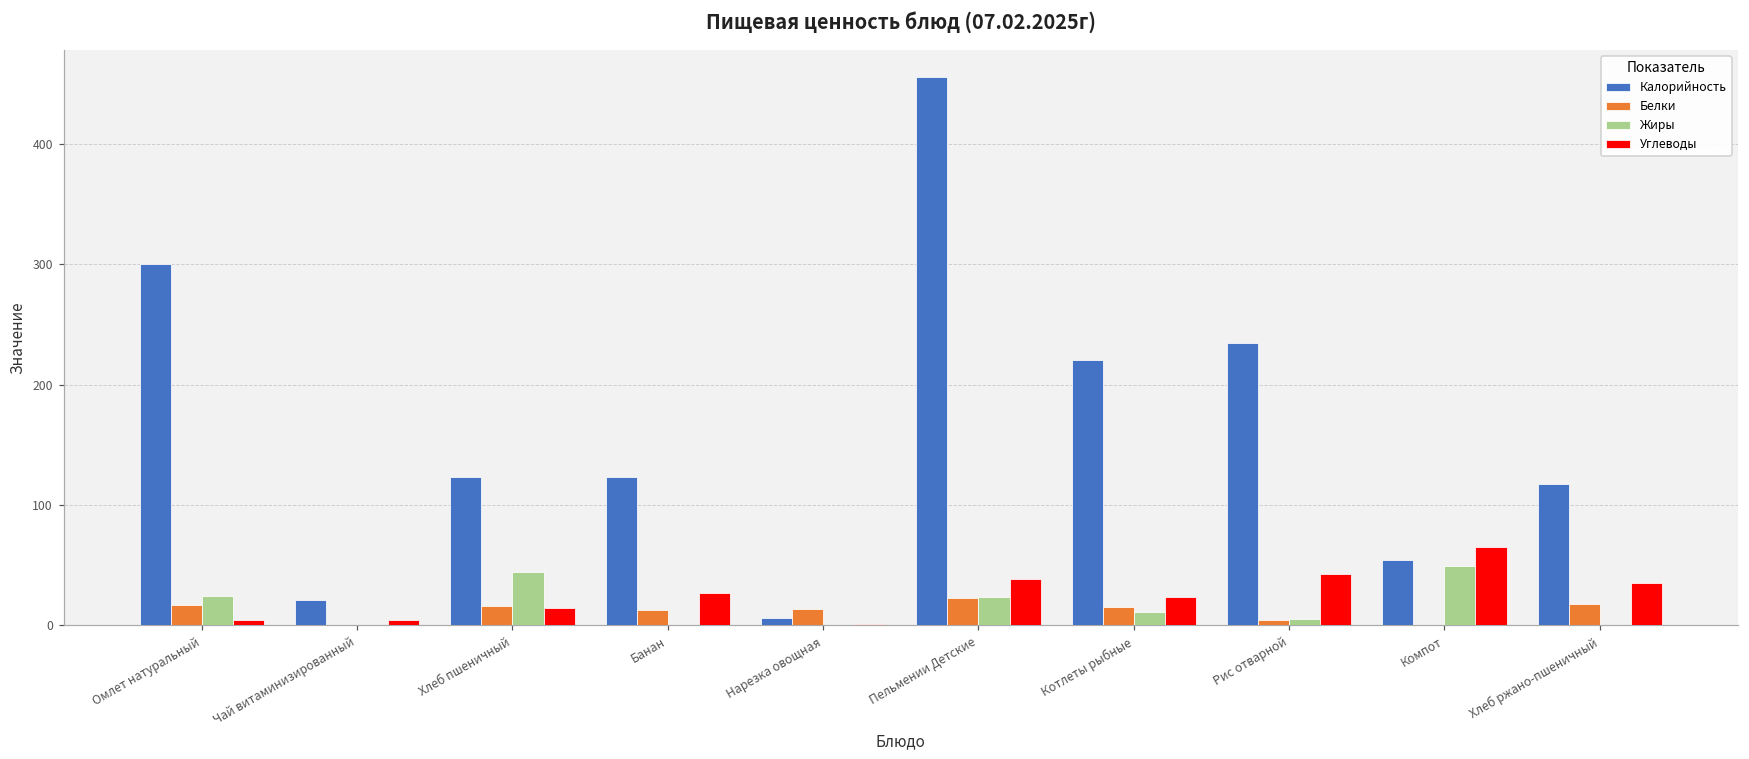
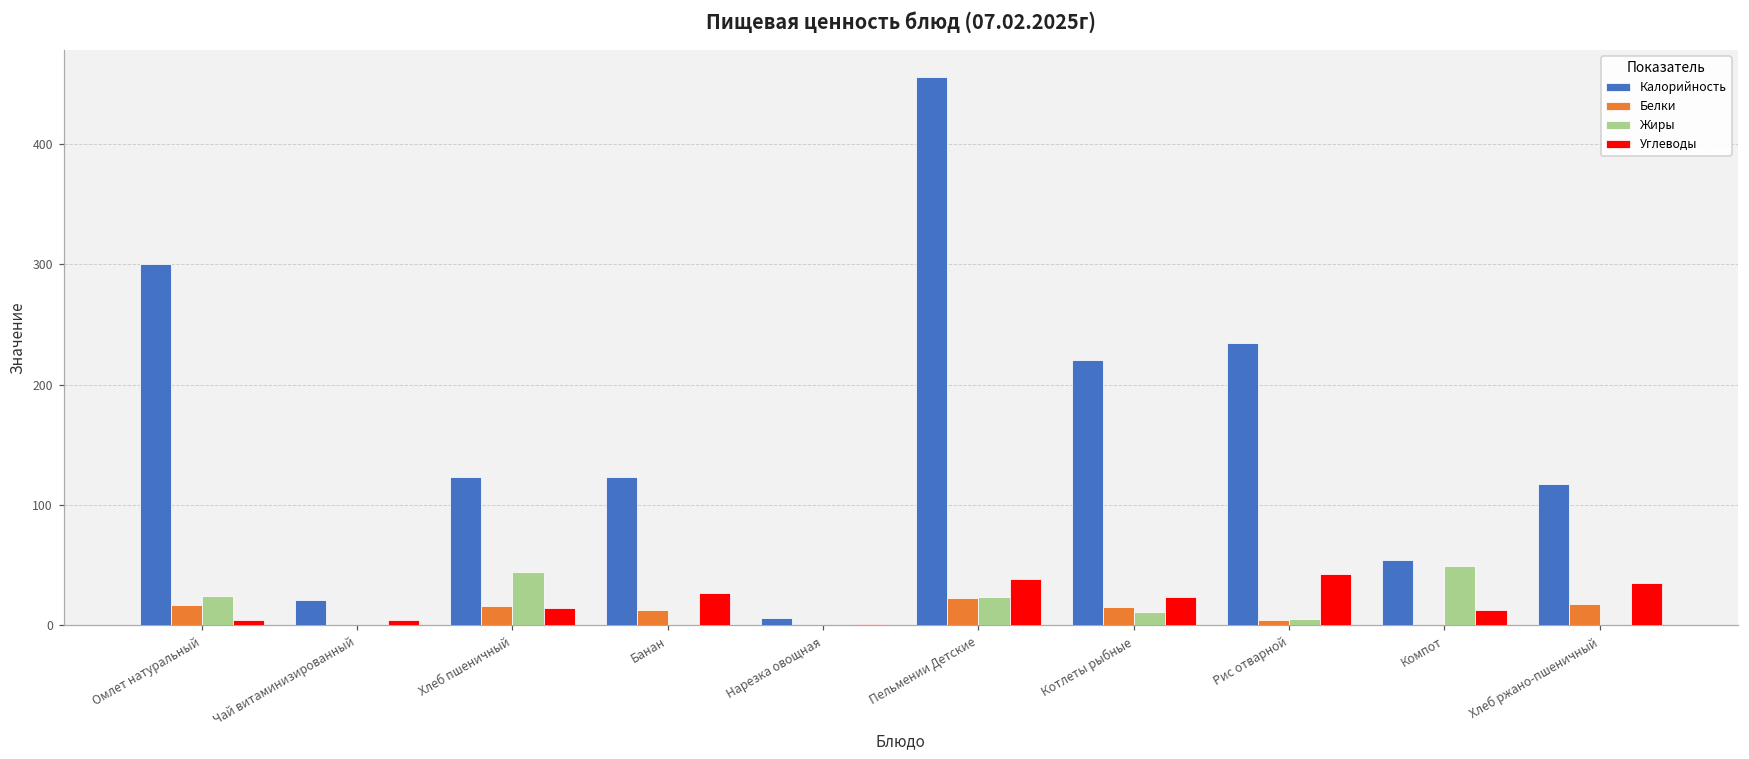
  {
    "Калорийность": {
      "Омлет натуральный": 301,
      "Чай витаминизированный": 21,
      "Хлеб пшеничный": 123,
      "Банан": 123,
      "Нарезка овощная": 6,
      "Пельмении Детские": 455,
      "Котлеты рыбные": 220,
      "Рис отварной": 235,
      "Компот": 55,
      "Хлеб ржано-пшеничный": 117
    },
    "Белки": {
      "Омлет натуральный": 17,
      "Хлеб пшеничный": 16,
      "Банан": 13,
-     "Нарезка овощная": 14,
+     "Нарезка овощная": 0,
      "Пельмении Детские": 23,
      "Котлеты рыбные": 15,
      "Рис отварной": 4,
      "Хлеб ржано-пшеничный": 18
    },
    "Жиры": {
      "Омлет натуральный": 24,
      "Хлеб пшеничный": 44,
      "Нарезка овощная": 0,
      "Пельмении Детские": 23,
      "Котлеты рыбные": 11,
      "Рис отварной": 5,
      "Компот": 49
    },
    "Углеводы": {
      "Омлет натуральный": 4,
      "Чай витаминизированный": 5,
      "Хлеб пшеничный": 15,
      "Банан": 27,
      "Пельмении Детские": 39,
      "Котлеты рыбные": 24,
      "Рис отварной": 43,
-     "Компот": 65,
+     "Компот": 13,
      "Хлеб ржано-пшеничный": 35
    }
  }
